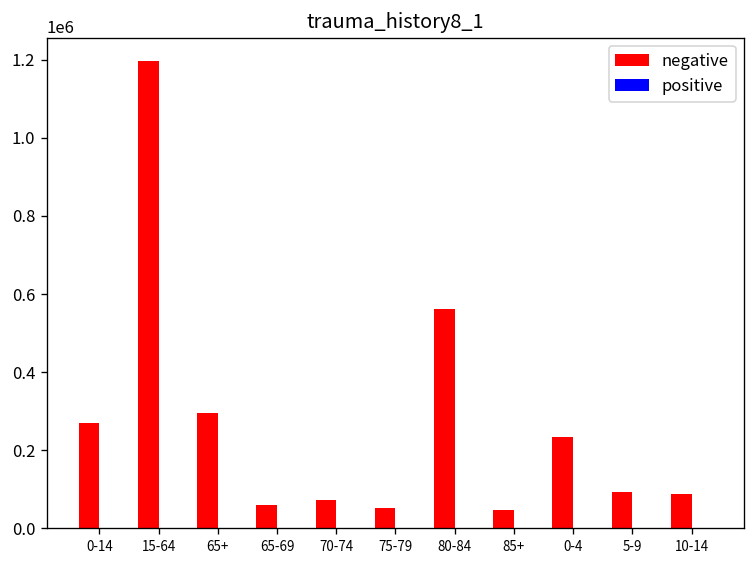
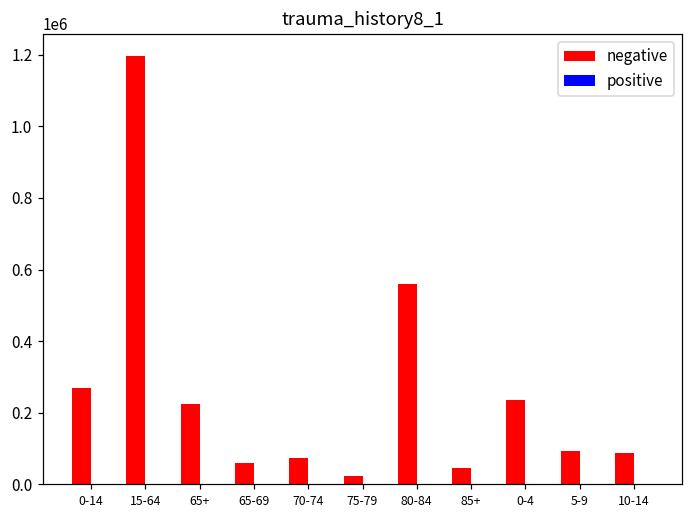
  {
    "negative": {
      "0-14": 270000,
      "15-64": 1200000,
-     "65+": 300000,
+     "65+": 220000,
      "65-69": 60000,
      "70-74": 70000,
-     "75-79": 50000,
+     "75-79": 20000,
      "80-84": 560000,
      "85+": 50000,
      "0-4": 230000,
      "5-9": 90000,
      "10-14": 90000
    }
  }
